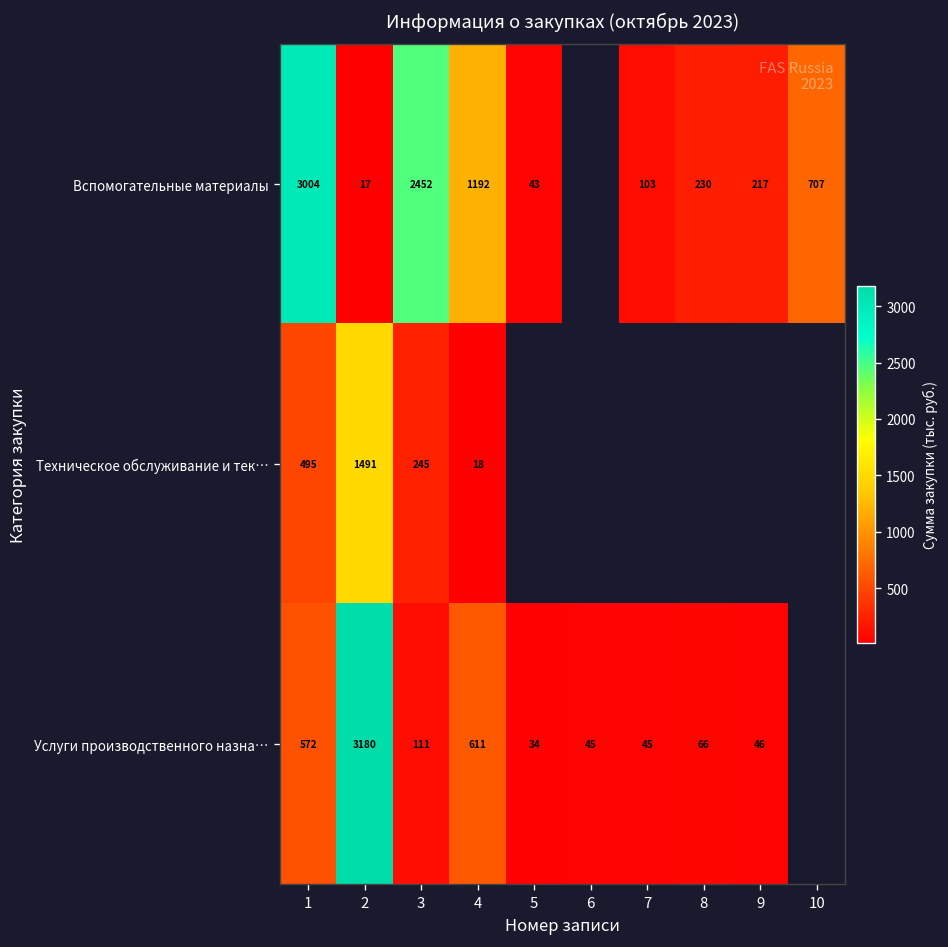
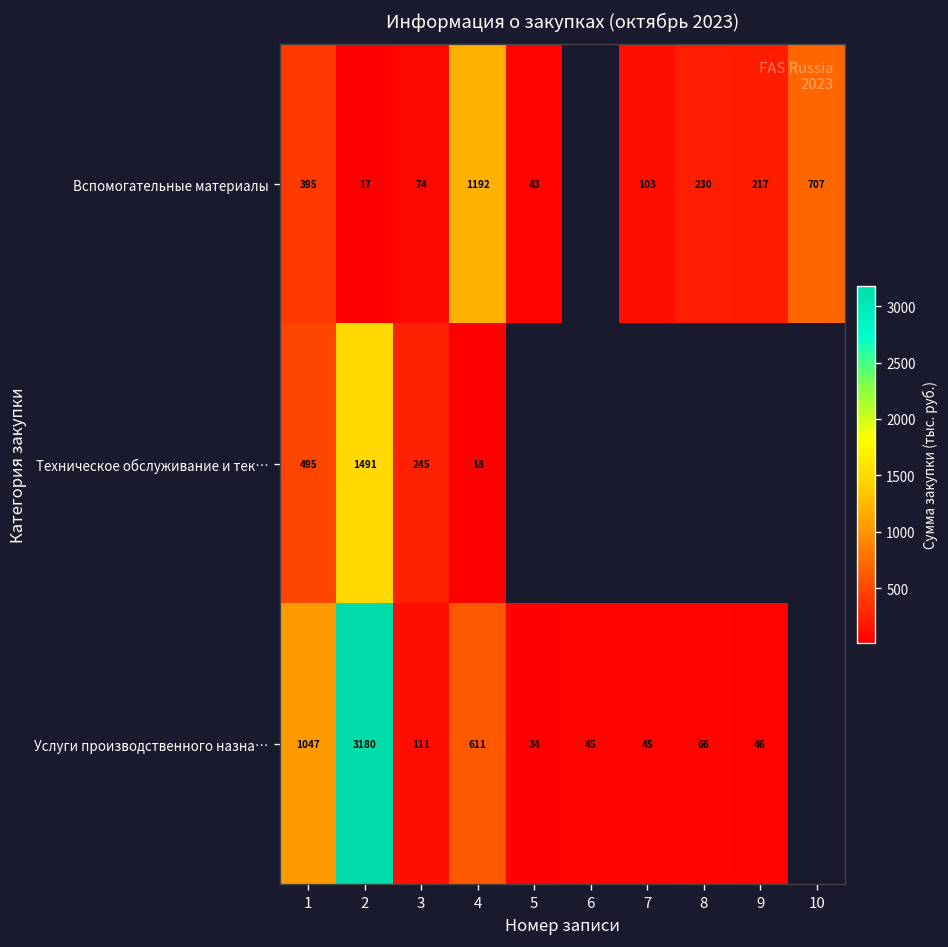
  {
    "Вспомогательные материалы": {
-     "1": 3004,
+     "1": 395,
      "2": 17,
-     "3": 2452,
+     "3": 74,
      "4": 1192,
      "5": 43,
      "7": 103,
      "8": 230,
      "9": 217
    },
    "Техническое обслуживание и тек…": {
      "1": 495,
      "2": 1491,
      "3": 245,
      "4": 18
    },
    "Услуги производственного назна…": {
-     "1": 572,
+     "1": 1047,
      "2": 3180,
      "3": 111,
      "4": 611,
      "5": 34,
      "6": 45,
      "7": 45,
      "8": 66,
      "9": 46
    }
  }
